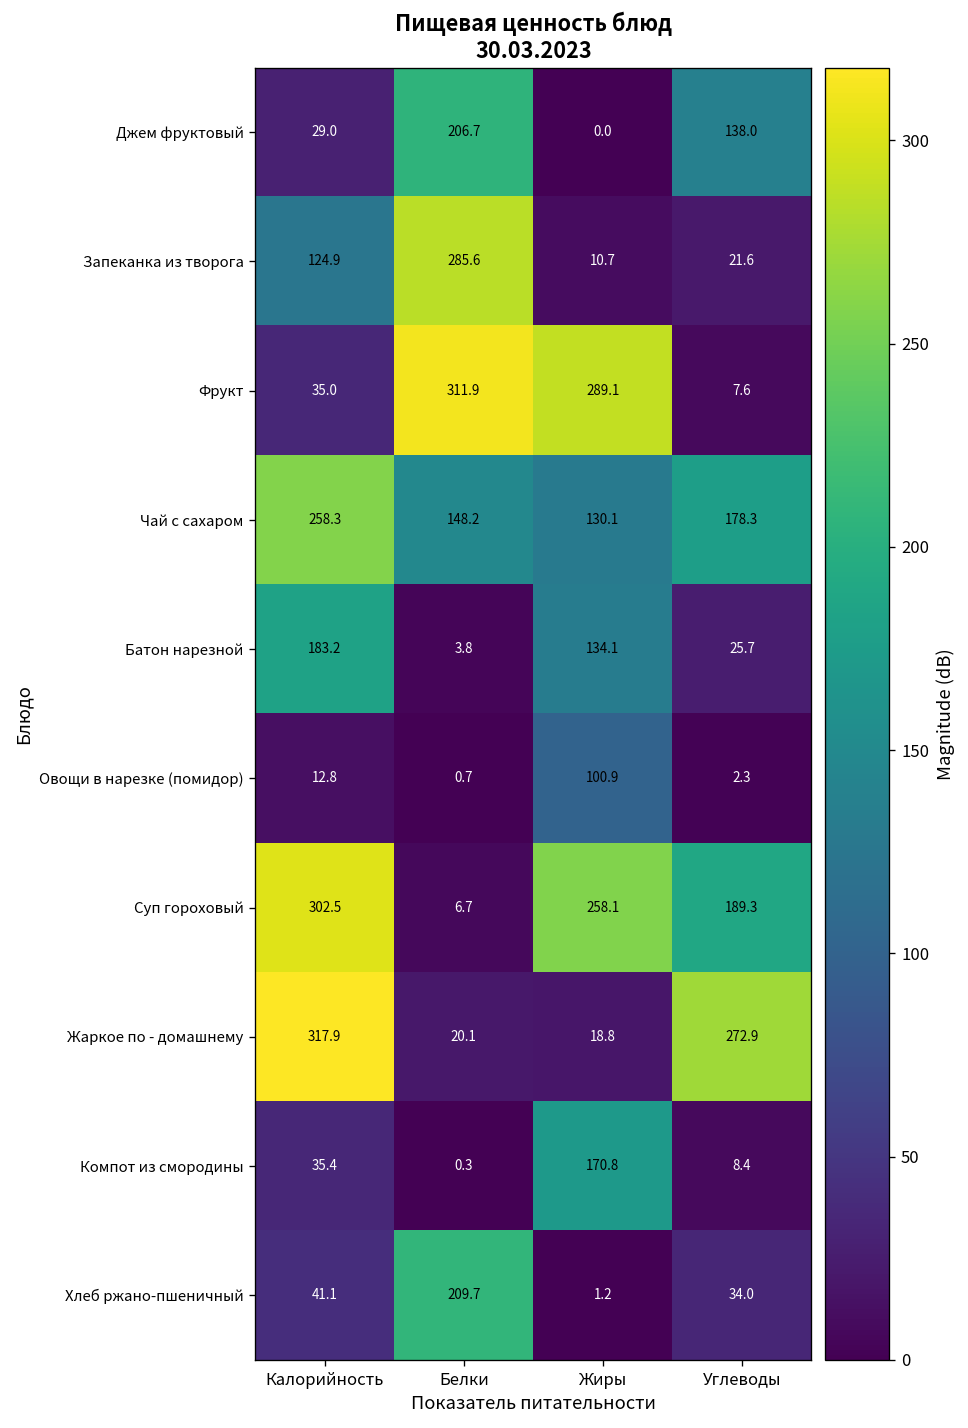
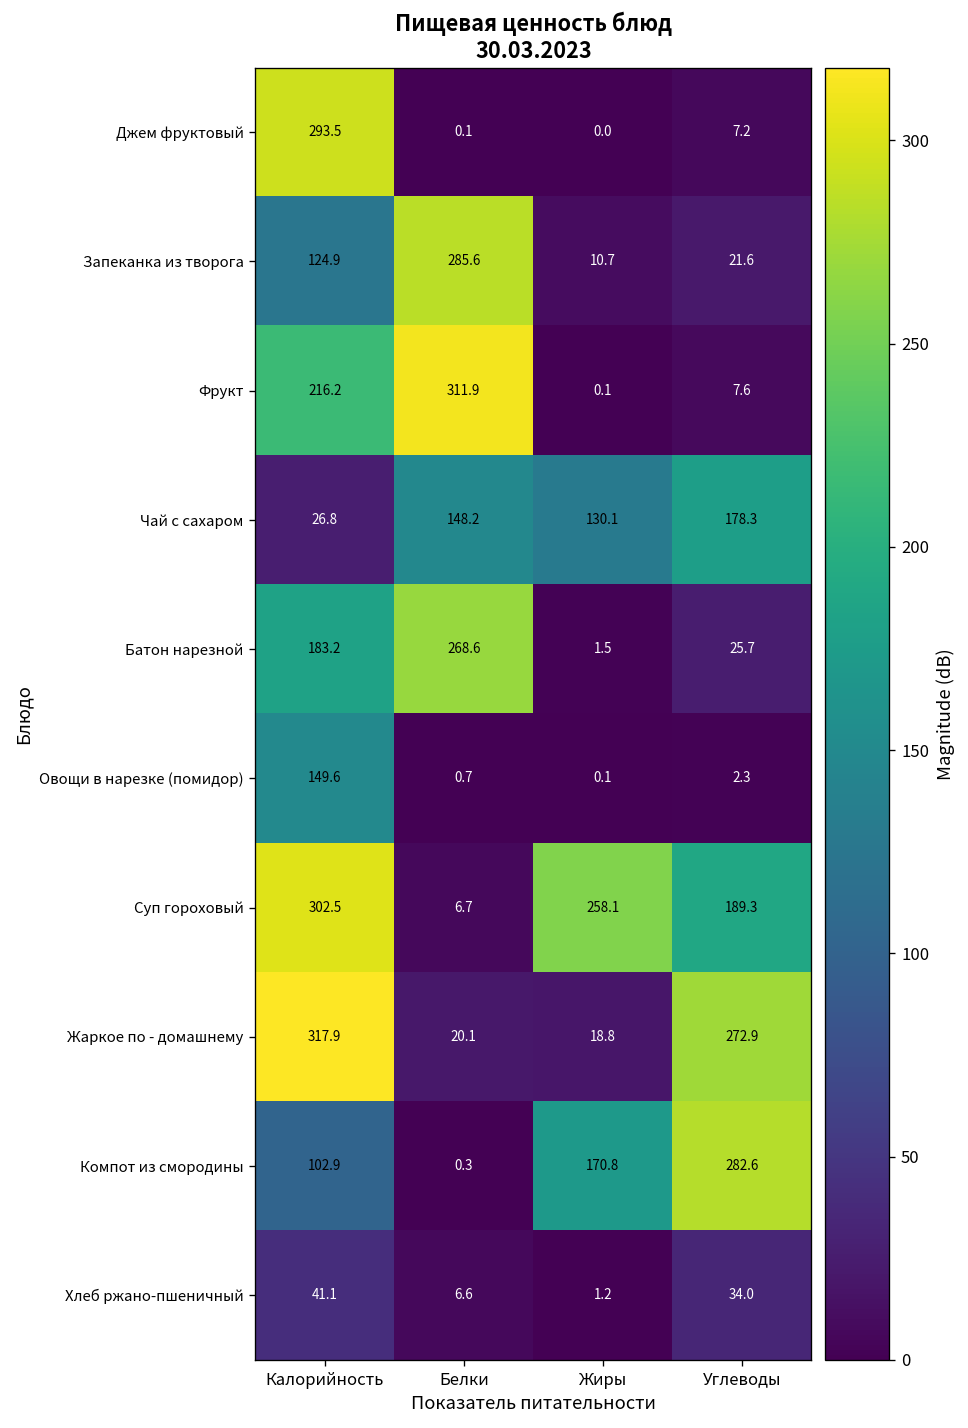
  {
    "Джем фруктовый": {
-     "Калорийность": 29.0,
-     "Белки": 206.7,
+     "Калорийность": 293.5,
+     "Белки": 0.1,
      "Жиры": 0.0,
-     "Углеводы": 138.0
+     "Углеводы": 7.2
    },
    "Запеканка из творога": {
      "Калорийность": 124.9,
      "Белки": 285.6,
      "Жиры": 10.7,
      "Углеводы": 21.6
    },
    "Фрукт": {
-     "Калорийность": 35.0,
+     "Калорийность": 216.2,
      "Белки": 311.9,
-     "Жиры": 289.1,
+     "Жиры": 0.1,
      "Углеводы": 7.6
    },
    "Чай с сахаром": {
-     "Калорийность": 258.3,
+     "Калорийность": 26.8,
      "Белки": 148.2,
      "Жиры": 130.1,
      "Углеводы": 178.3
    },
    "Батон нарезной": {
      "Калорийность": 183.2,
-     "Белки": 3.8,
-     "Жиры": 134.1,
+     "Белки": 268.6,
+     "Жиры": 1.5,
      "Углеводы": 25.7
    },
    "Овощи в нарезке (помидор)": {
-     "Калорийность": 12.8,
+     "Калорийность": 149.6,
      "Белки": 0.7,
-     "Жиры": 100.9,
+     "Жиры": 0.1,
      "Углеводы": 2.3
    },
    "Суп гороховый": {
      "Калорийность": 302.5,
      "Белки": 6.7,
      "Жиры": 258.1,
      "Углеводы": 189.3
    },
    "Жаркое по - домашнему": {
      "Калорийность": 317.9,
      "Белки": 20.1,
      "Жиры": 18.8,
      "Углеводы": 272.9
    },
    "Компот из смородины": {
-     "Калорийность": 35.4,
+     "Калорийность": 102.9,
      "Белки": 0.3,
      "Жиры": 170.8,
-     "Углеводы": 8.4
+     "Углеводы": 282.6
    },
    "Хлеб ржано-пшеничный": {
      "Калорийность": 41.1,
-     "Белки": 209.7,
+     "Белки": 6.6,
      "Жиры": 1.2,
      "Углеводы": 34.0
    }
  }
